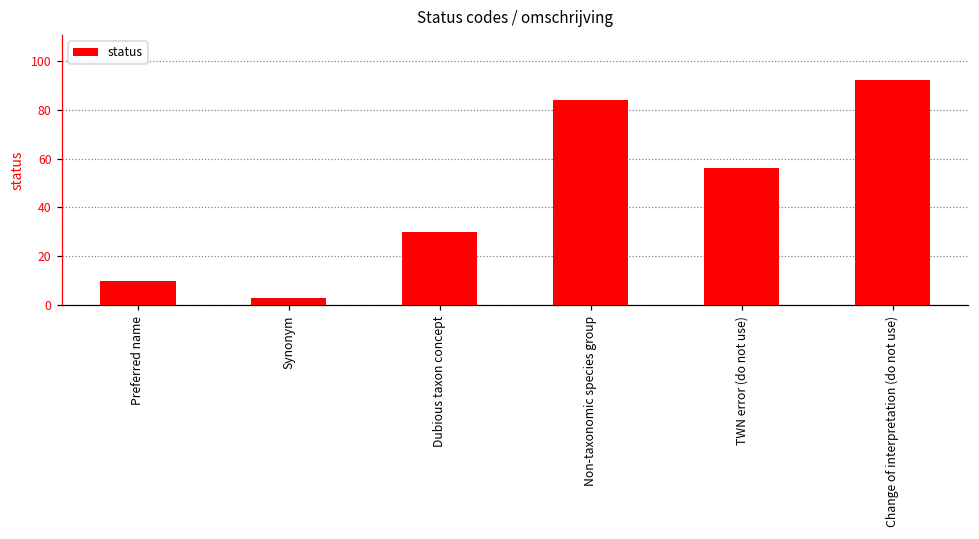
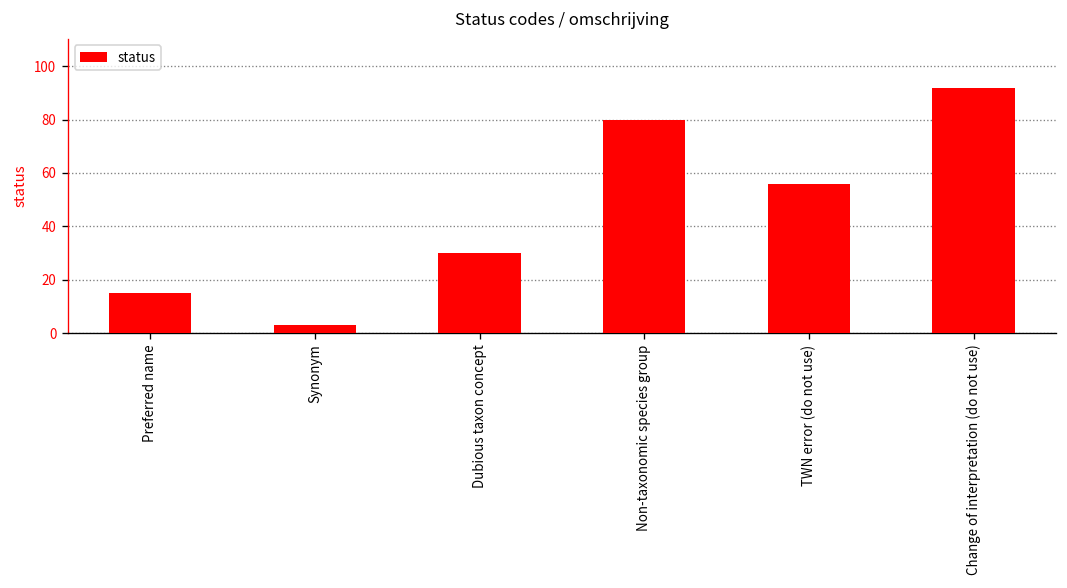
  {
-   "Preferred name": 10,
+   "Preferred name": 15,
    "Synonym": 3,
    "Dubious taxon concept": 30,
-   "Non-taxonomic species group": 84,
+   "Non-taxonomic species group": 80,
    "TWN error (do not use)": 56,
    "Change of interpretation (do not use)": 92
  }
